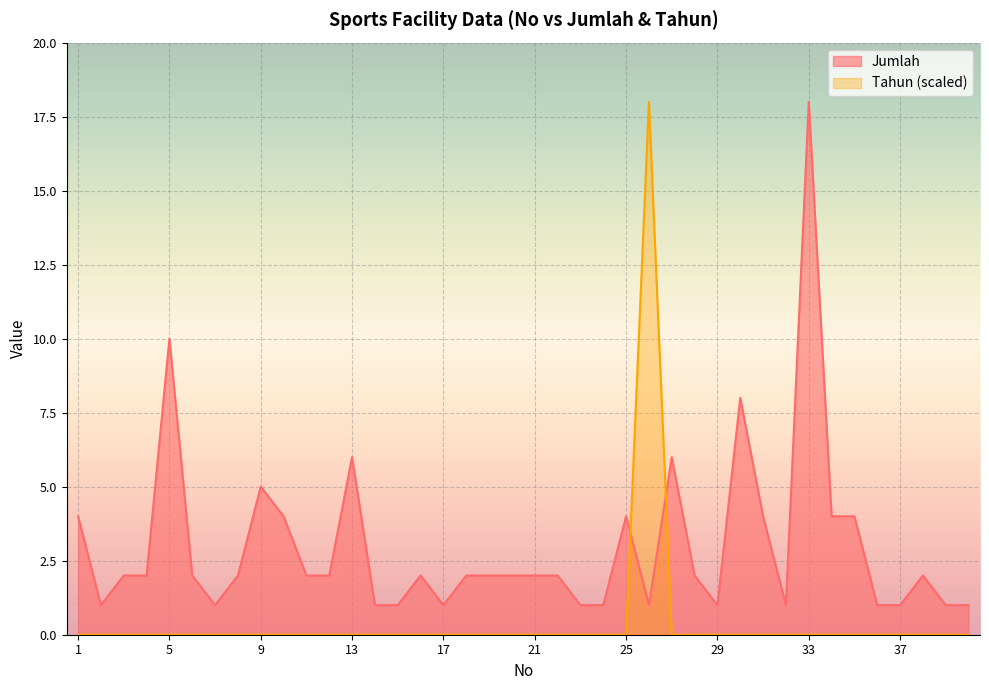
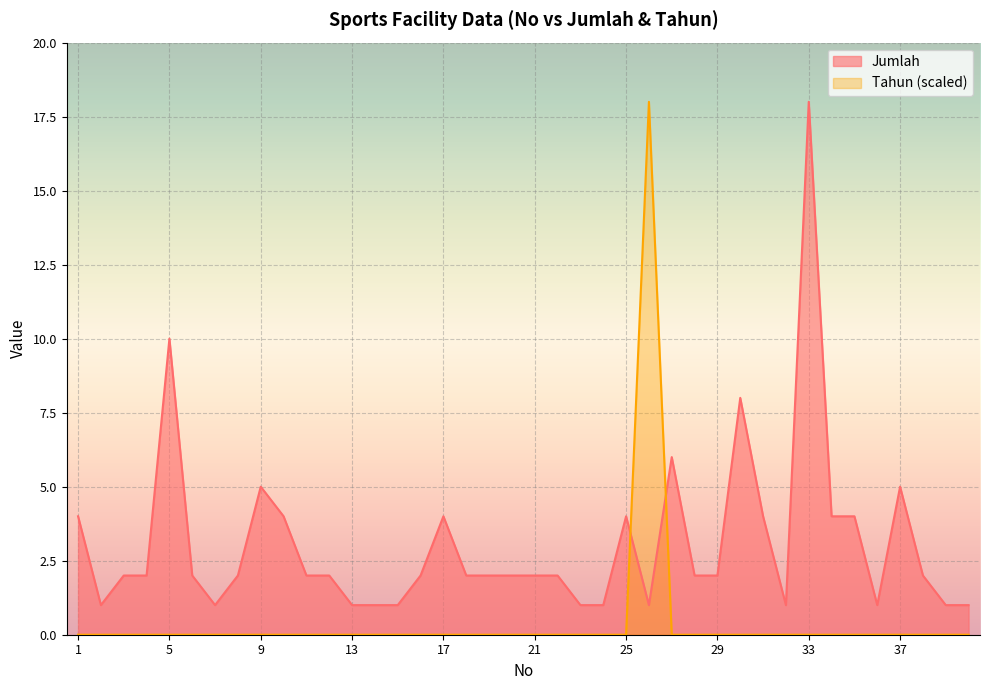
  {
    "Jumlah": {
      "1": 4,
      "5": 10,
      "9": 5,
-     "13": 6,
-     "17": 1,
+     "13": 1,
+     "17": 4,
      "21": 2,
      "25": 4,
-     "29": 1,
+     "29": 2,
      "33": 18,
-     "37": 1
+     "37": 5
    },
    "Tahun (scaled)": {
      "1": 0,
      "5": 0,
      "9": 0,
      "13": 0,
      "17": 0,
      "21": 0,
      "25": 0,
      "29": 0,
      "33": 0,
      "37": 0
    }
  }
